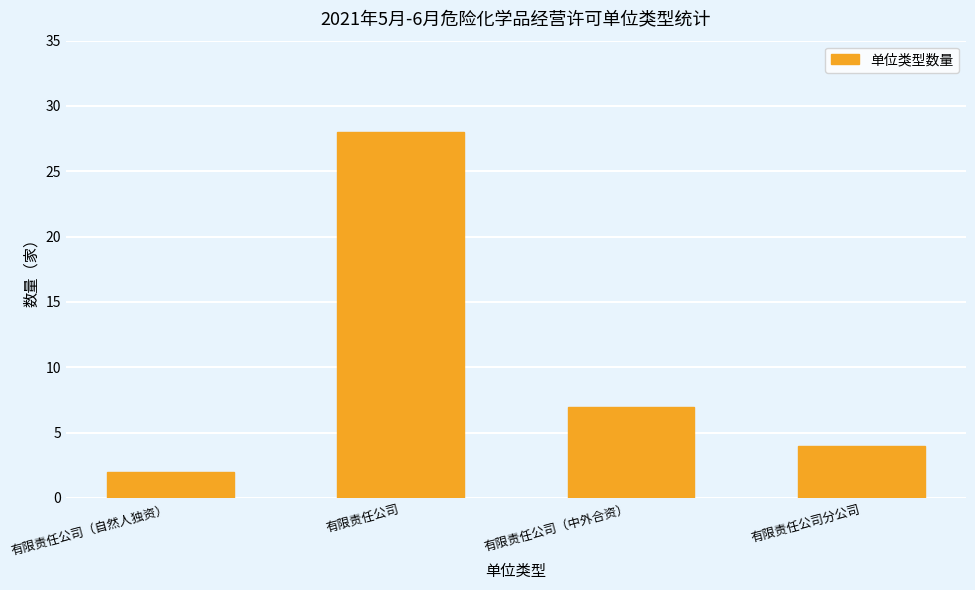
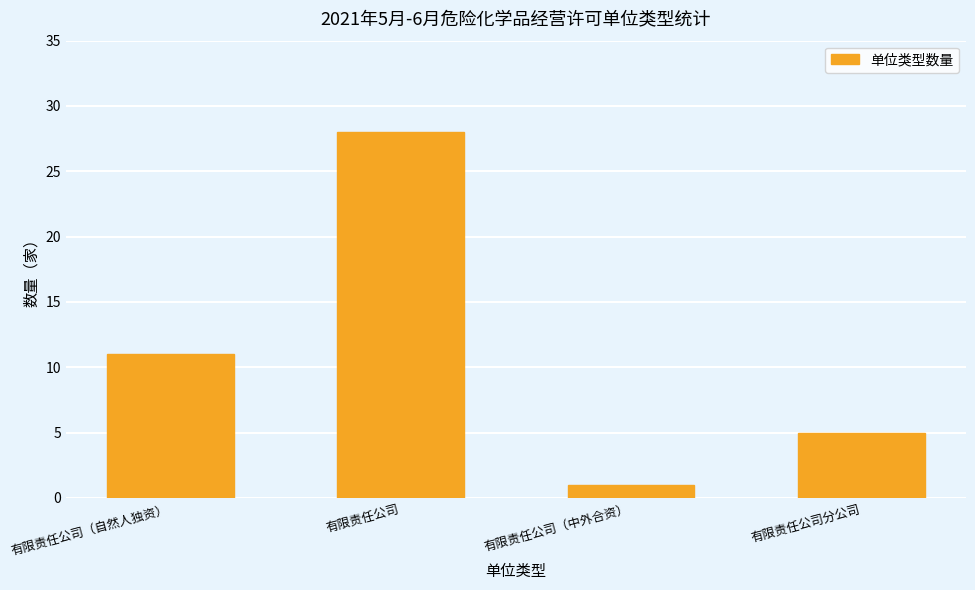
  {
-   "有限责任公司（自然人独资）": 2,
+   "有限责任公司（自然人独资）": 11,
    "有限责任公司": 28,
-   "有限责任公司（中外合资）": 7,
-   "有限责任公司分公司": 4
+   "有限责任公司（中外合资）": 1,
+   "有限责任公司分公司": 5
  }
